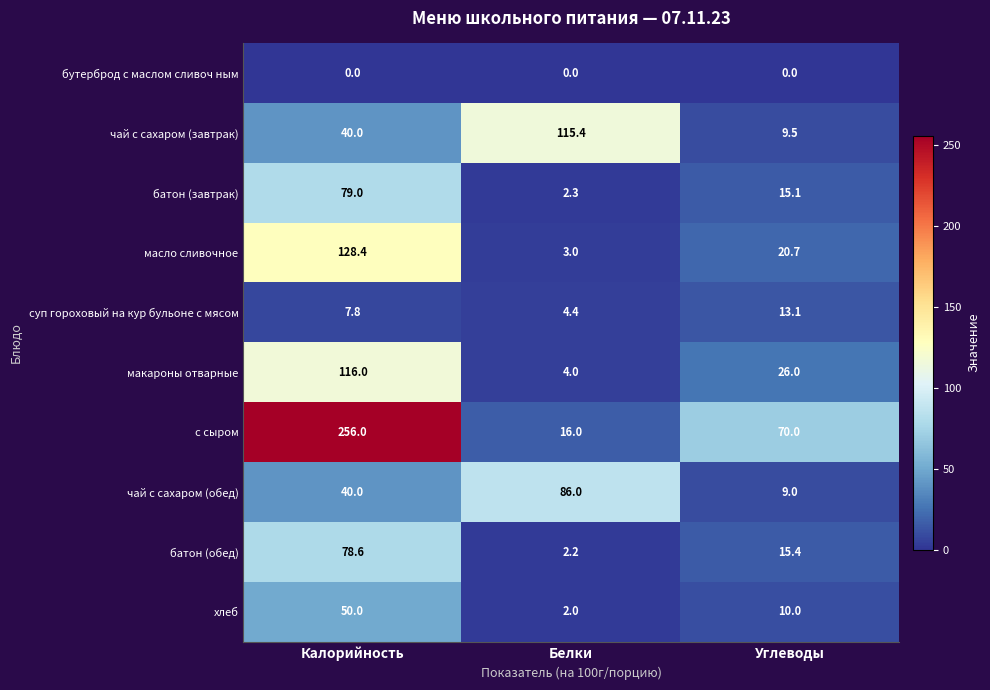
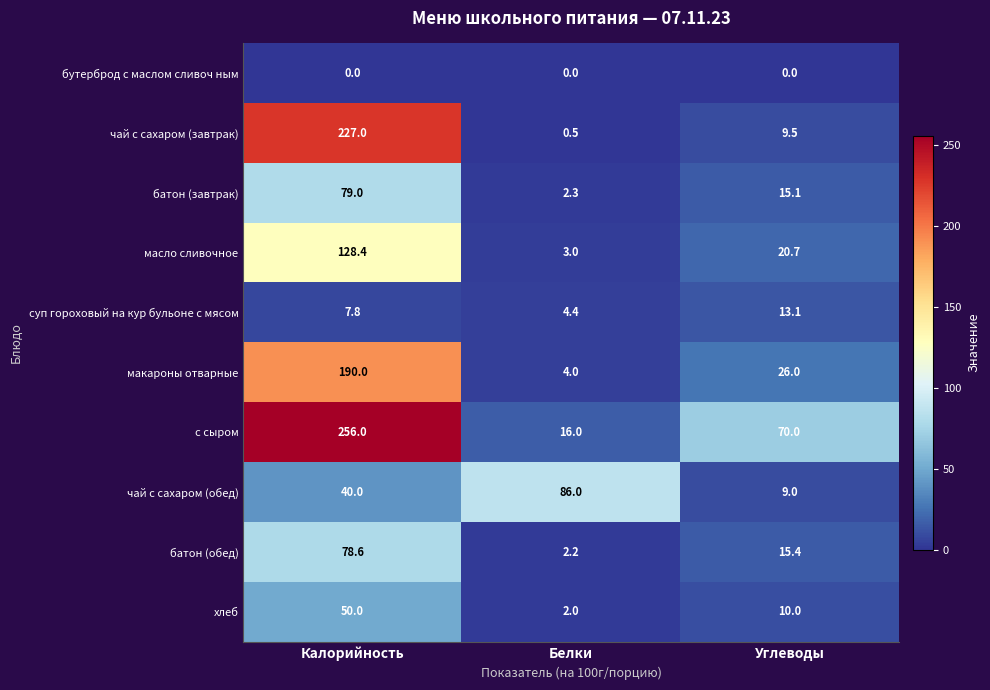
  {
    "бутерброд с маслом сливоч ным": {
      "Калорийность": 0.0,
      "Белки": 0.0,
      "Углеводы": 0.0
    },
    "чай с сахаром (завтрак)": {
-     "Калорийность": 40.0,
-     "Белки": 115.4,
+     "Калорийность": 227.0,
+     "Белки": 0.5,
      "Углеводы": 9.5
    },
    "батон (завтрак)": {
      "Калорийность": 79.0,
      "Белки": 2.3,
      "Углеводы": 15.1
    },
    "масло сливочное": {
      "Калорийность": 128.4,
      "Белки": 3.0,
      "Углеводы": 20.7
    },
    "суп гороховый на кур бульоне с мясом": {
      "Калорийность": 7.8,
      "Белки": 4.4,
      "Углеводы": 13.1
    },
    "макароны отварные": {
-     "Калорийность": 116.0,
+     "Калорийность": 190.0,
      "Белки": 4.0,
      "Углеводы": 26.0
    },
    "с сыром": {
      "Калорийность": 256.0,
      "Белки": 16.0,
      "Углеводы": 70.0
    },
    "чай с сахаром (обед)": {
      "Калорийность": 40.0,
      "Белки": 86.0,
      "Углеводы": 9.0
    },
    "батон (обед)": {
      "Калорийность": 78.6,
      "Белки": 2.2,
      "Углеводы": 15.4
    },
    "хлеб": {
      "Калорийность": 50.0,
      "Белки": 2.0,
      "Углеводы": 10.0
    }
  }
